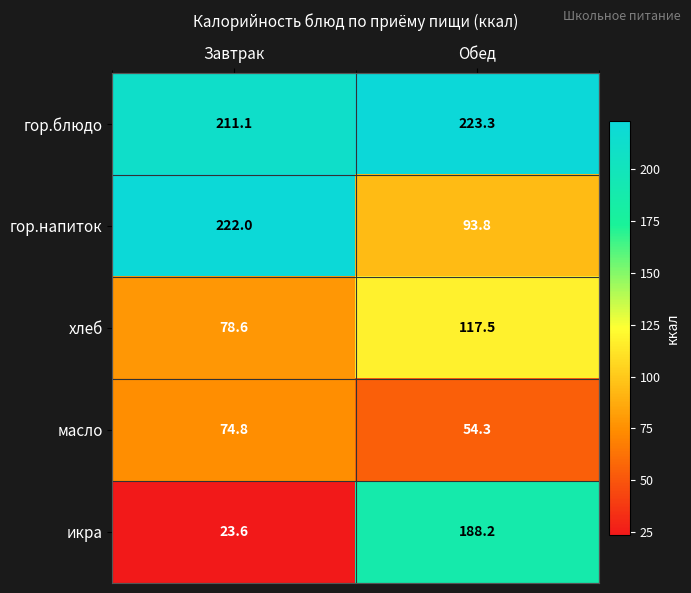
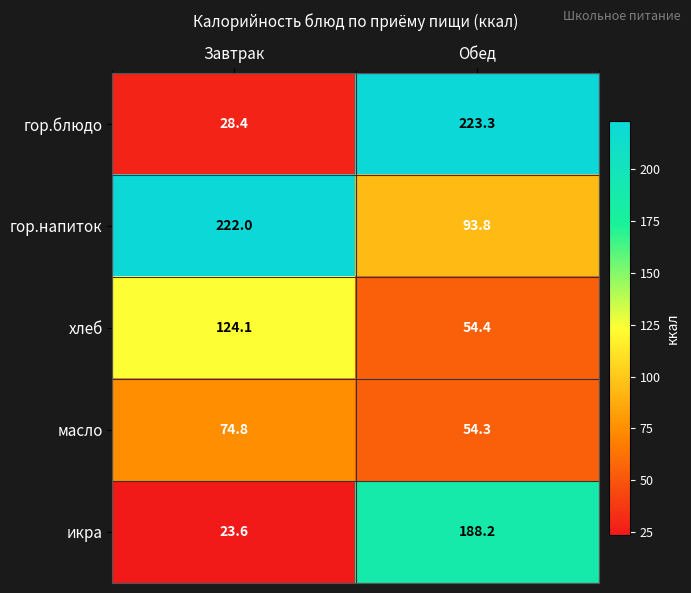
  {
    "гор.блюдо": {
-     "Завтрак": 211.1,
+     "Завтрак": 28.4,
      "Обед": 223.3
    },
    "гор.напиток": {
      "Завтрак": 222.0,
      "Обед": 93.8
    },
    "хлеб": {
-     "Завтрак": 78.6,
-     "Обед": 117.5
+     "Завтрак": 124.1,
+     "Обед": 54.4
    },
    "масло": {
      "Завтрак": 74.8,
      "Обед": 54.3
    },
    "икра": {
      "Завтрак": 23.6,
      "Обед": 188.2
    }
  }
